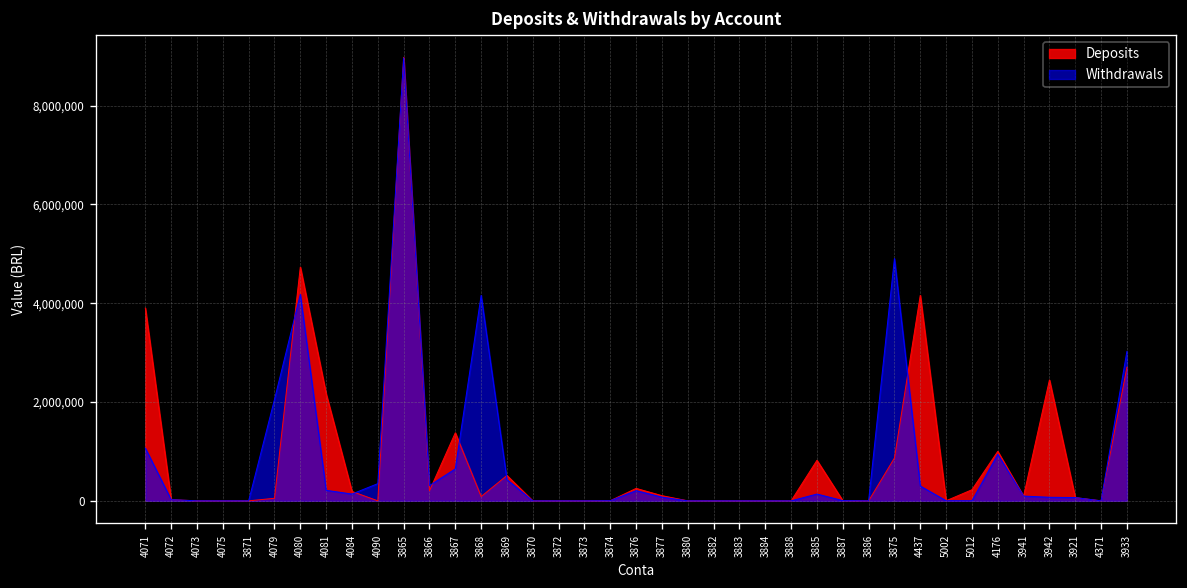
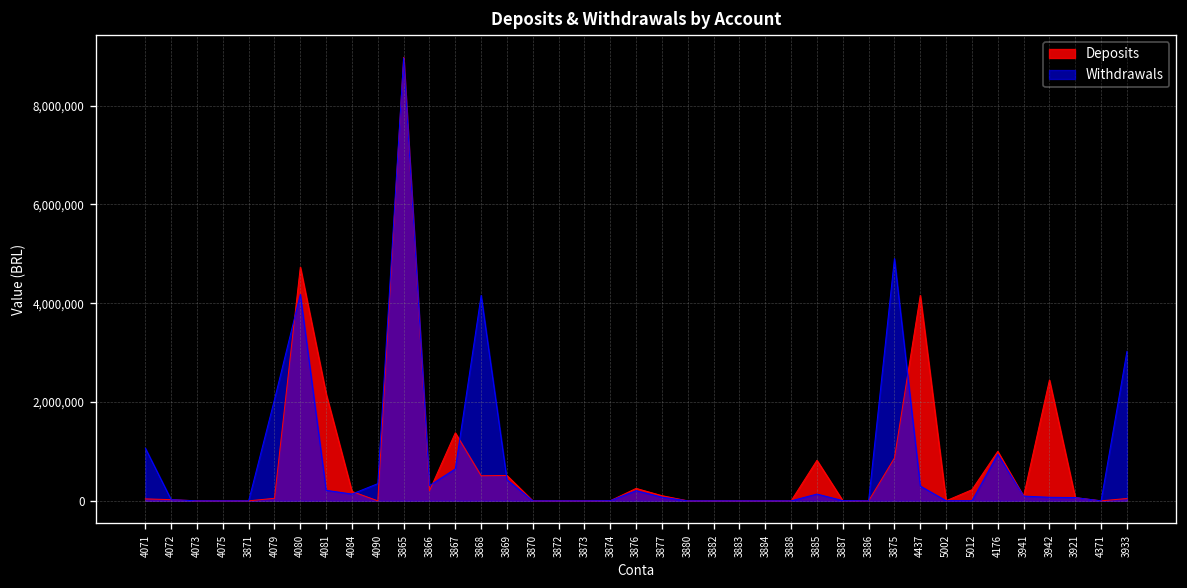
  {
    "Deposits": {
-     "4071": "3,900,000",
+     "4071": "0",
      "4079": "100,000",
      "4080": "4,700,000",
      "4081": "2,200,000",
      "4090": "0",
      "3866": "200,000",
      "3867": "1,400,000",
-     "3868": "100,000",
+     "3868": "500,000",
      "3869": "500,000",
      "3885": "800,000",
      "3875": "900,000",
      "4437": "4,200,000",
      "5012": "200,000",
      "3942": "2,400,000",
-     "3933": "2,700,000"
+     "3933": "0"
    },
    "Withdrawals": {
      "4071": "1,100,000",
      "4079": "2,100,000",
      "4080": "4,200,000",
      "4081": "200,000",
      "4090": "300,000",
      "3866": "300,000",
      "3867": "600,000",
      "3868": "4,200,000",
      "3869": "400,000",
      "3885": "100,000",
      "3875": "4,900,000",
      "4437": "300,000",
      "5012": "0",
      "3942": "100,000",
      "3933": "3,000,000"
    }
  }
